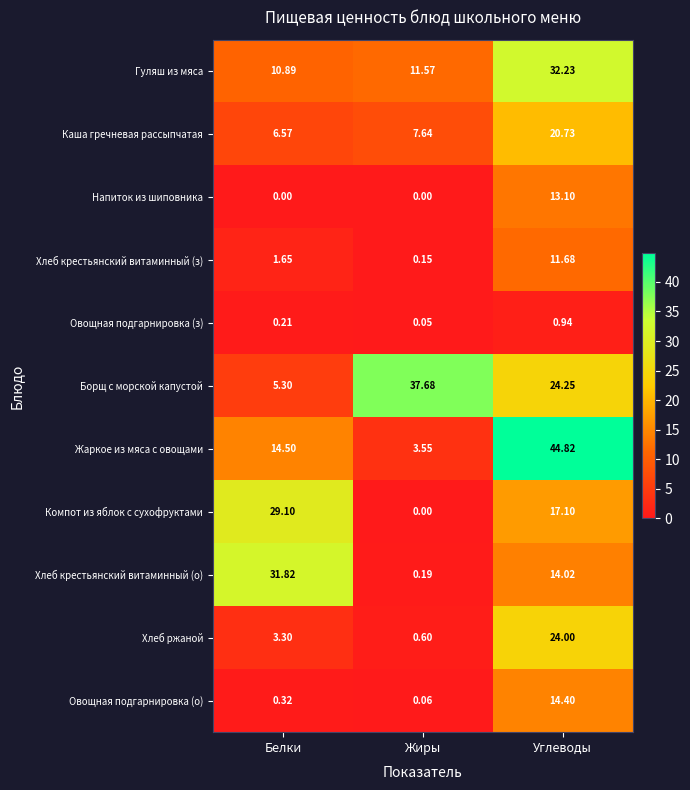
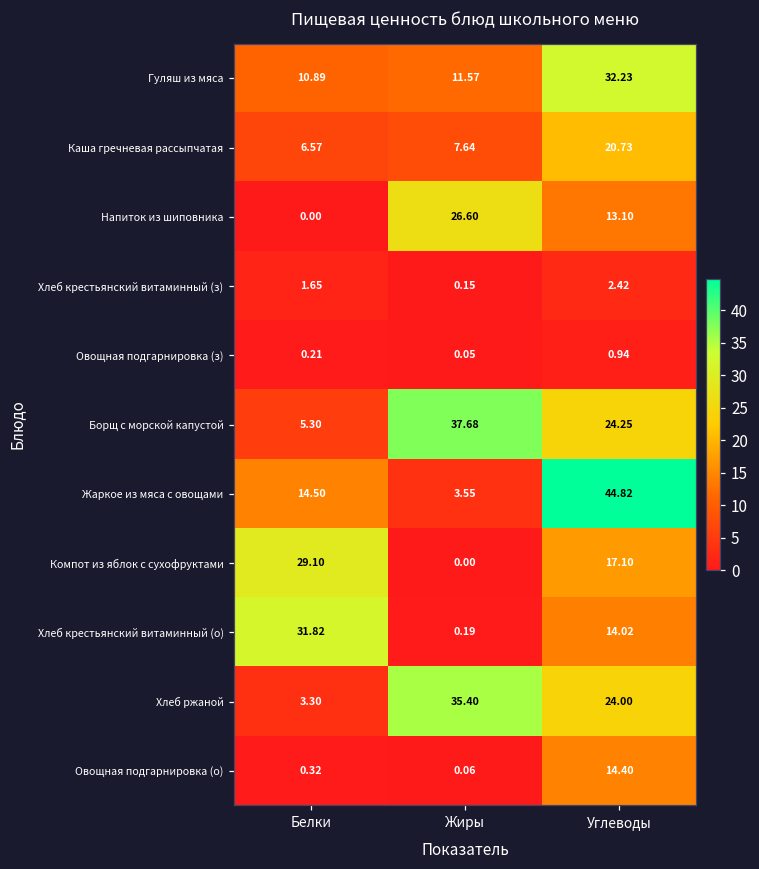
  {
    "Гуляш из мяса": {
      "Белки": 10.89,
      "Жиры": 11.57,
      "Углеводы": 32.23
    },
    "Каша гречневая рассыпчатая": {
      "Белки": 6.57,
      "Жиры": 7.64,
      "Углеводы": 20.73
    },
    "Напиток из шиповника": {
      "Белки": 0.00,
-     "Жиры": 0.00,
+     "Жиры": 26.60,
      "Углеводы": 13.10
    },
    "Хлеб крестьянский витаминный (з)": {
      "Белки": 1.65,
      "Жиры": 0.15,
-     "Углеводы": 11.68
+     "Углеводы": 2.42
    },
    "Овощная подгарнировка (з)": {
      "Белки": 0.21,
      "Жиры": 0.05,
      "Углеводы": 0.94
    },
    "Борщ с морской капустой": {
      "Белки": 5.30,
      "Жиры": 37.68,
      "Углеводы": 24.25
    },
    "Жаркое из мяса с овощами": {
      "Белки": 14.50,
      "Жиры": 3.55,
      "Углеводы": 44.82
    },
    "Компот из яблок с сухофруктами": {
      "Белки": 29.10,
      "Жиры": 0.00,
      "Углеводы": 17.10
    },
    "Хлеб крестьянский витаминный (о)": {
      "Белки": 31.82,
      "Жиры": 0.19,
      "Углеводы": 14.02
    },
    "Хлеб ржаной": {
      "Белки": 3.30,
-     "Жиры": 0.60,
+     "Жиры": 35.40,
      "Углеводы": 24.00
    },
    "Овощная подгарнировка (о)": {
      "Белки": 0.32,
      "Жиры": 0.06,
      "Углеводы": 14.40
    }
  }
